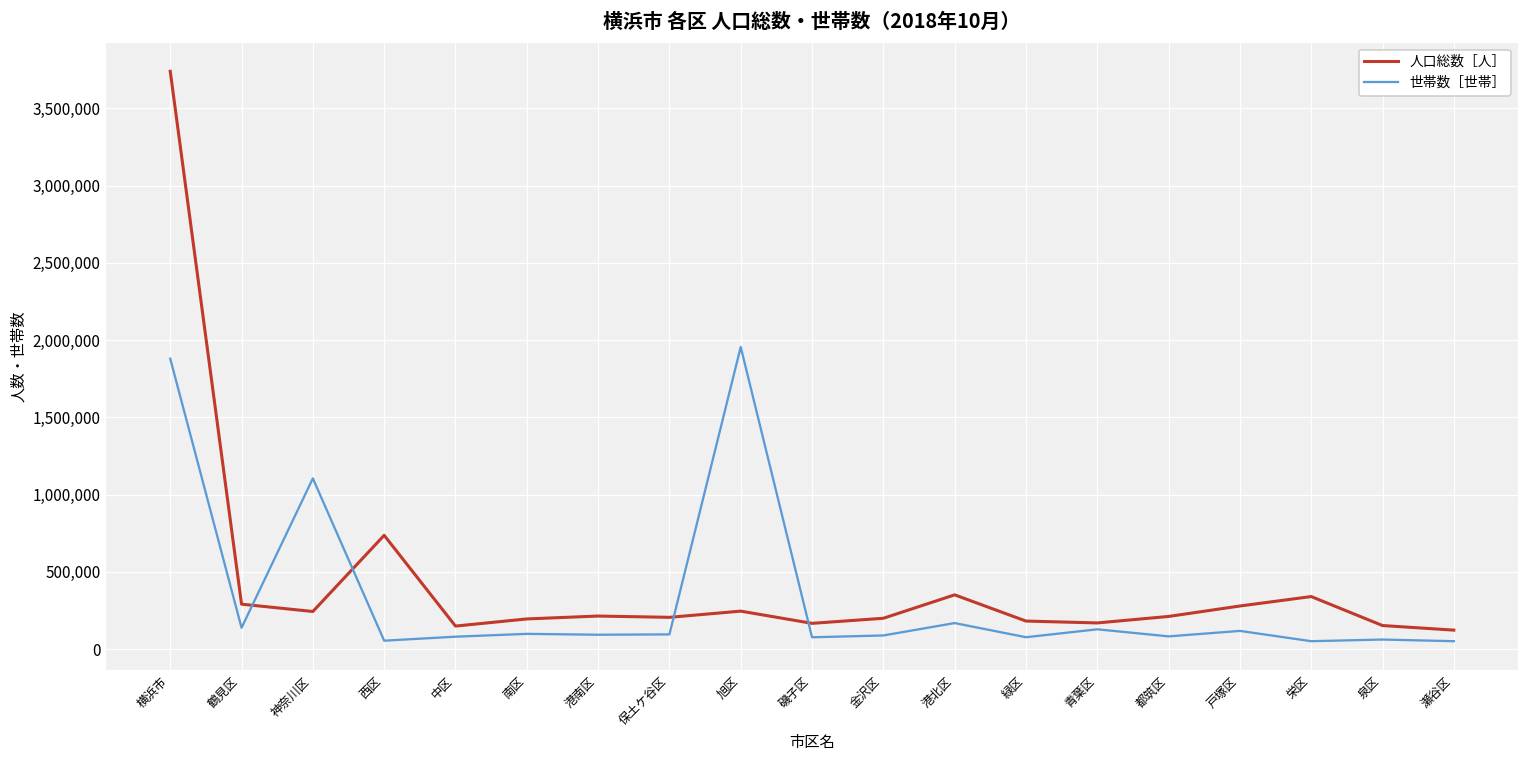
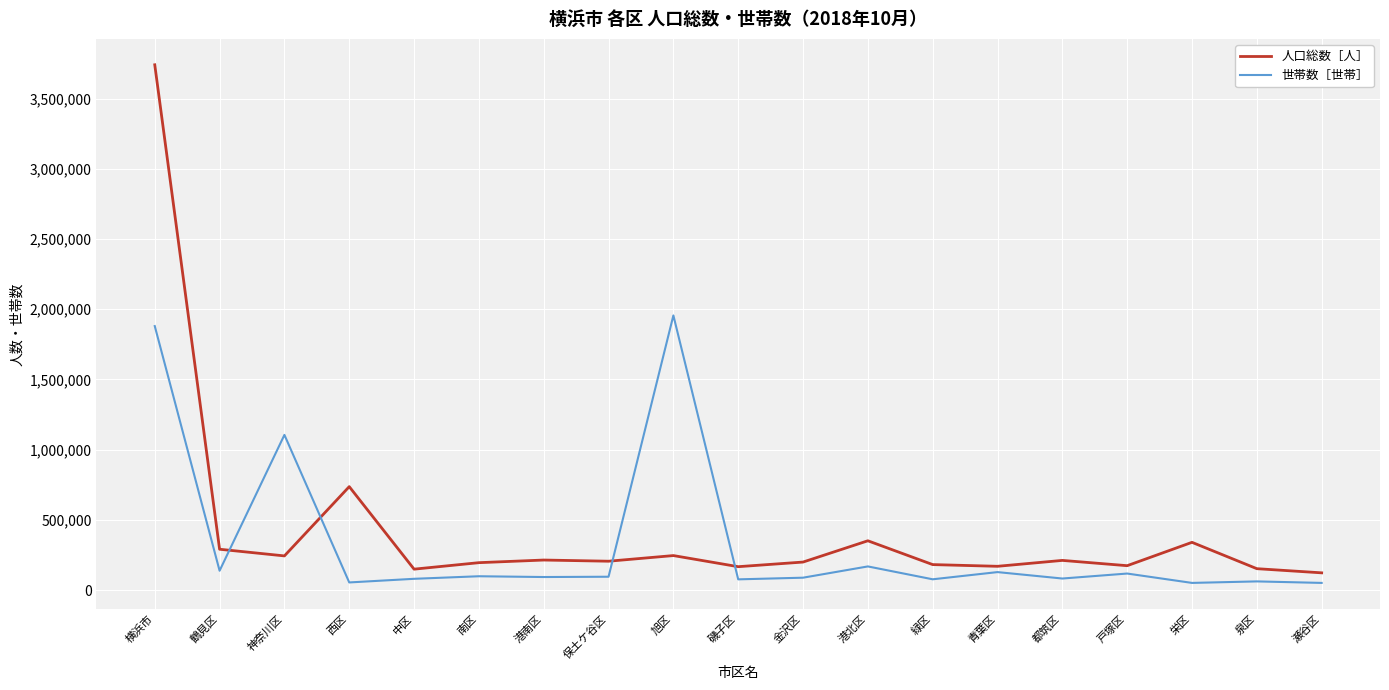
  {
    "人口総数［人］": {
      "横浜市": "3,740,000",
      "鶴見区": "290,000",
      "神奈川区": "240,000",
      "西区": "740,000",
      "中区": "150,000",
      "南区": "200,000",
      "港南区": "210,000",
      "保土ケ谷区": "210,000",
      "旭区": "250,000",
      "磯子区": "170,000",
      "金沢区": "200,000",
      "港北区": "350,000",
      "緑区": "180,000",
      "青葉区": "170,000",
      "都筑区": "210,000",
-     "戸塚区": "280,000",
+     "戸塚区": "170,000",
      "栄区": "340,000",
      "泉区": "150,000",
      "瀬谷区": "120,000"
    },
    "世帯数［世帯］": {
      "横浜市": "1,880,000",
      "鶴見区": "140,000",
      "神奈川区": "1,110,000",
      "西区": "50,000",
      "中区": "80,000",
      "南区": "100,000",
      "港南区": "90,000",
      "保土ケ谷区": "100,000",
      "旭区": "1,960,000",
      "磯子区": "80,000",
      "金沢区": "90,000",
      "港北区": "170,000",
      "緑区": "80,000",
      "青葉区": "130,000",
      "都筑区": "80,000",
      "戸塚区": "120,000",
      "栄区": "50,000",
      "泉区": "60,000",
      "瀬谷区": "50,000"
    }
  }
